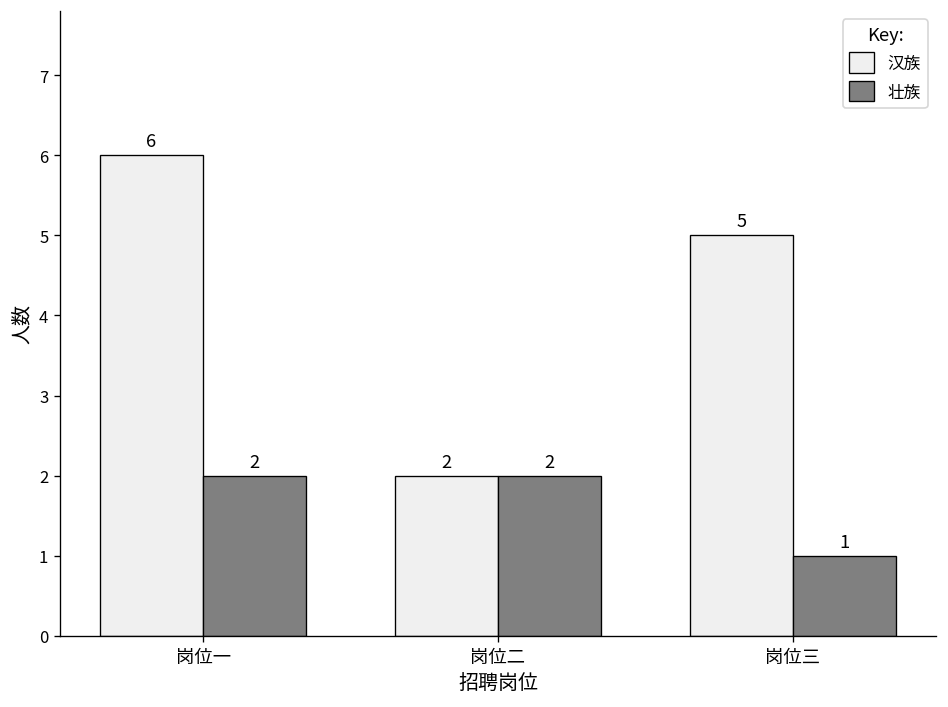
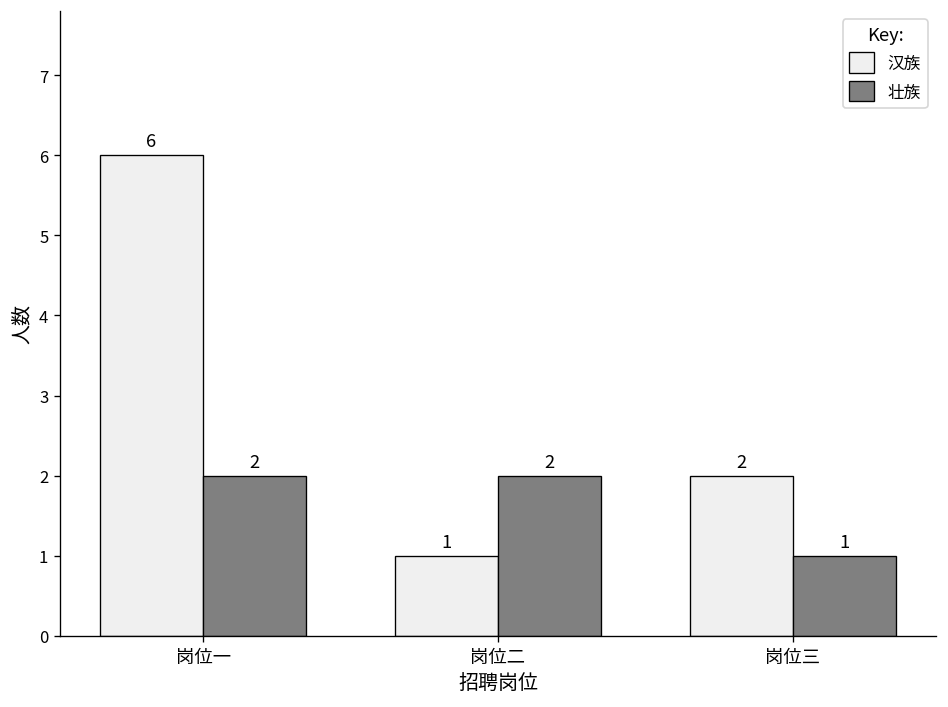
  {
    "汉族": {
      "岗位一": 6,
-     "岗位二": 2,
-     "岗位三": 5
+     "岗位二": 1,
+     "岗位三": 2
    },
    "壮族": {
      "岗位一": 2,
      "岗位二": 2,
      "岗位三": 1
    }
  }
